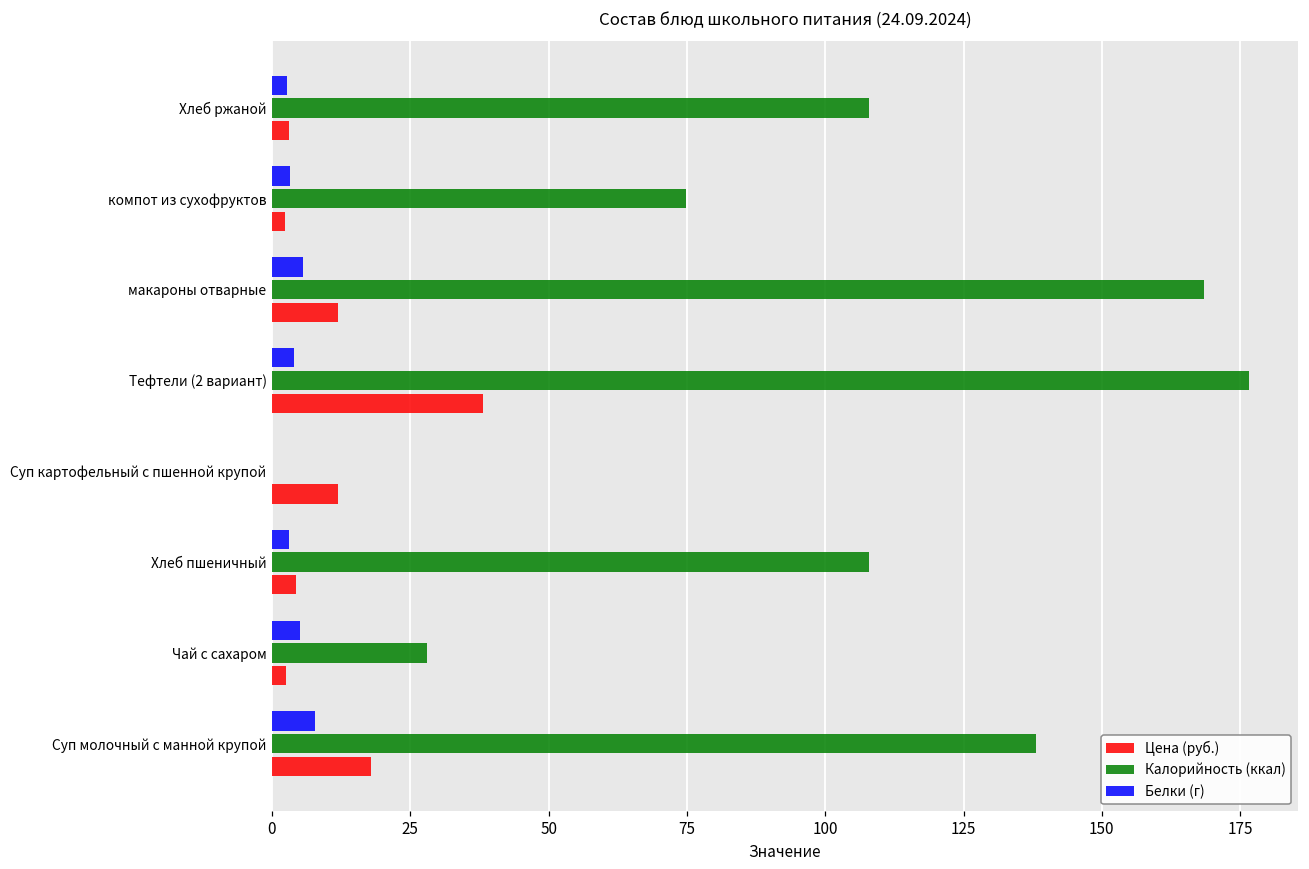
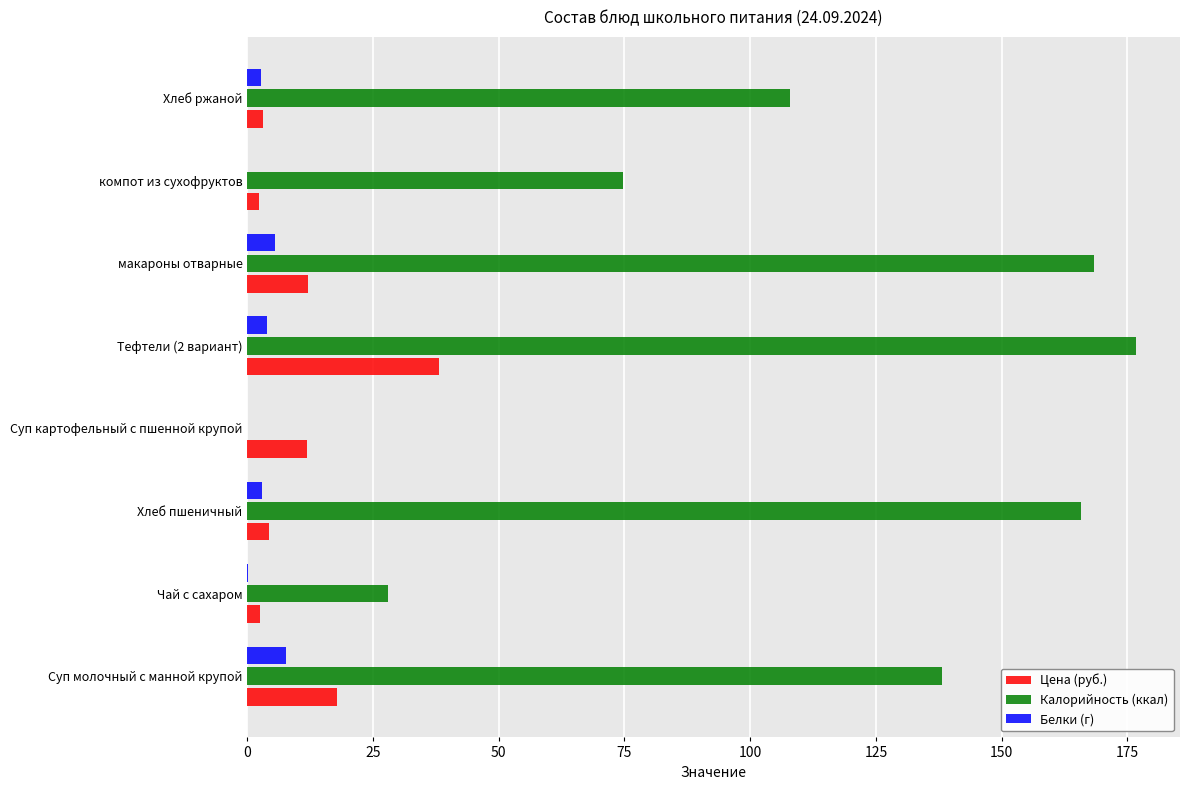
  {
    "Цена (руб.)": {
      "Хлеб ржаной": 3,
      "компот из сухофруктов": 2,
      "макароны отварные": 12,
      "Тефтели (2 вариант)": 38,
      "Суп картофельный с пшенной крупой": 12,
      "Хлеб пшеничный": 4,
      "Чай с сахаром": 2,
      "Суп молочный с манной крупой": 18
    },
    "Калорийность (ккал)": {
      "Хлеб ржаной": 108,
      "компот из сухофруктов": 75,
      "макароны отварные": 168,
      "Тефтели (2 вариант)": 177,
      "Суп картофельный с пшенной крупой": 0,
-     "Хлеб пшеничный": 108,
+     "Хлеб пшеничный": 166,
      "Чай с сахаром": 28,
      "Суп молочный с манной крупой": 138
    },
    "Белки (г)": {
      "Хлеб ржаной": 3,
-     "компот из сухофруктов": 3,
+     "компот из сухофруктов": 0,
      "макароны отварные": 6,
      "Тефтели (2 вариант)": 4,
      "Суп картофельный с пшенной крупой": 0,
      "Хлеб пшеничный": 3,
-     "Чай с сахаром": 5,
+     "Чай с сахаром": 0,
      "Суп молочный с манной крупой": 8
    }
  }
